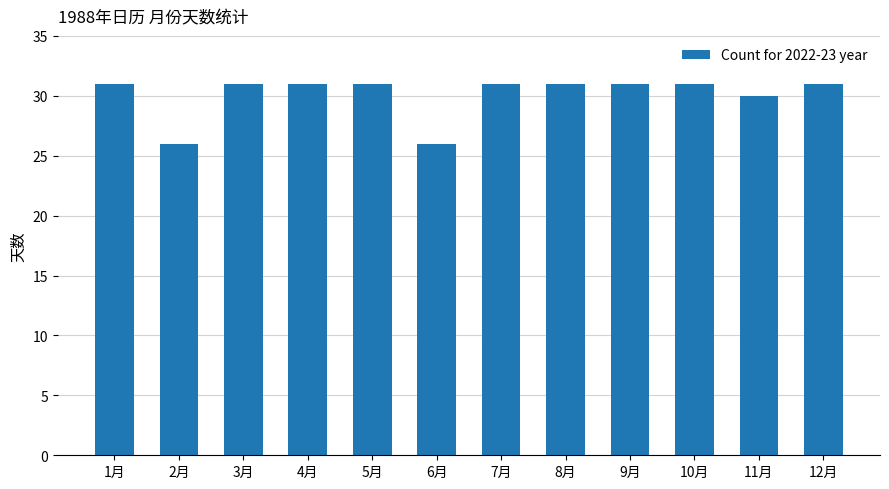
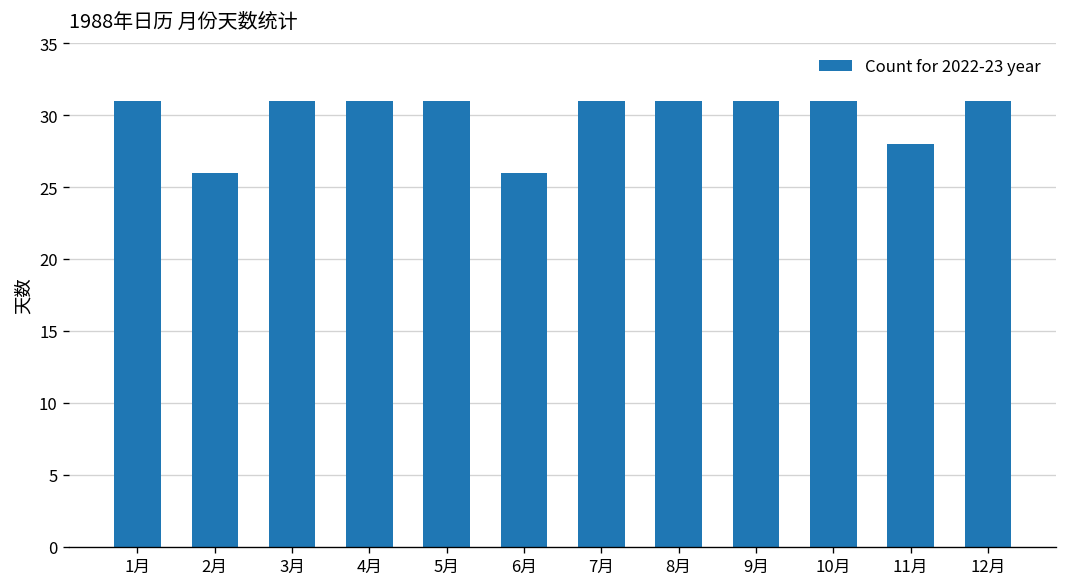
  {
    "1月": 31,
    "2月": 26,
    "3月": 31,
    "4月": 31,
    "5月": 31,
    "6月": 26,
    "7月": 31,
    "8月": 31,
    "9月": 31,
    "10月": 31,
-   "11月": 30,
+   "11月": 28,
    "12月": 31
  }
